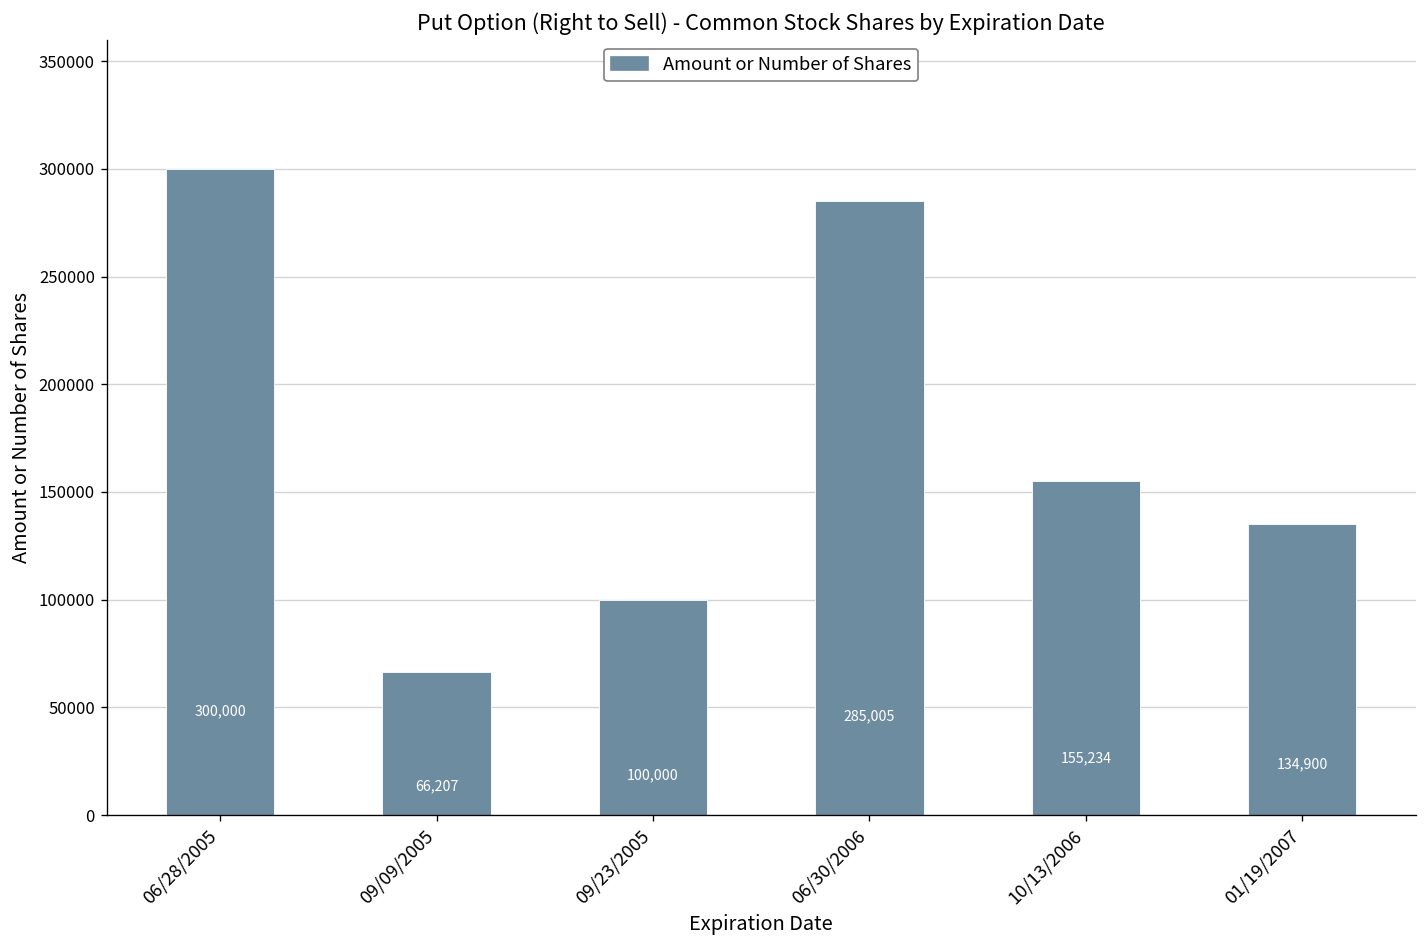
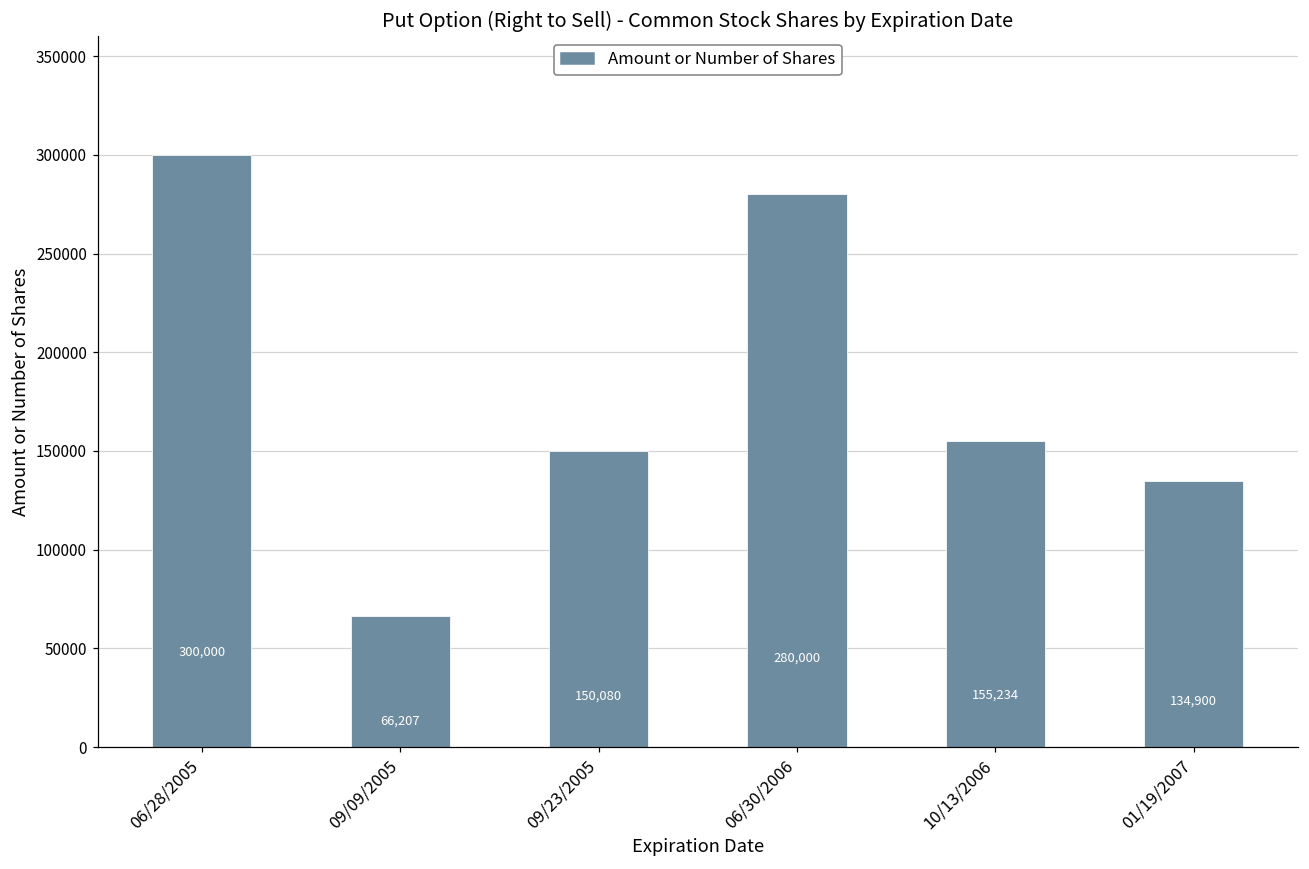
  {
    "06/28/2005": "300,000",
    "09/09/2005": "66,207",
-   "09/23/2005": "100,000",
-   "06/30/2006": "285,005",
+   "09/23/2005": "150,080",
+   "06/30/2006": "280,000",
    "10/13/2006": "155,234",
    "01/19/2007": "134,900"
  }
